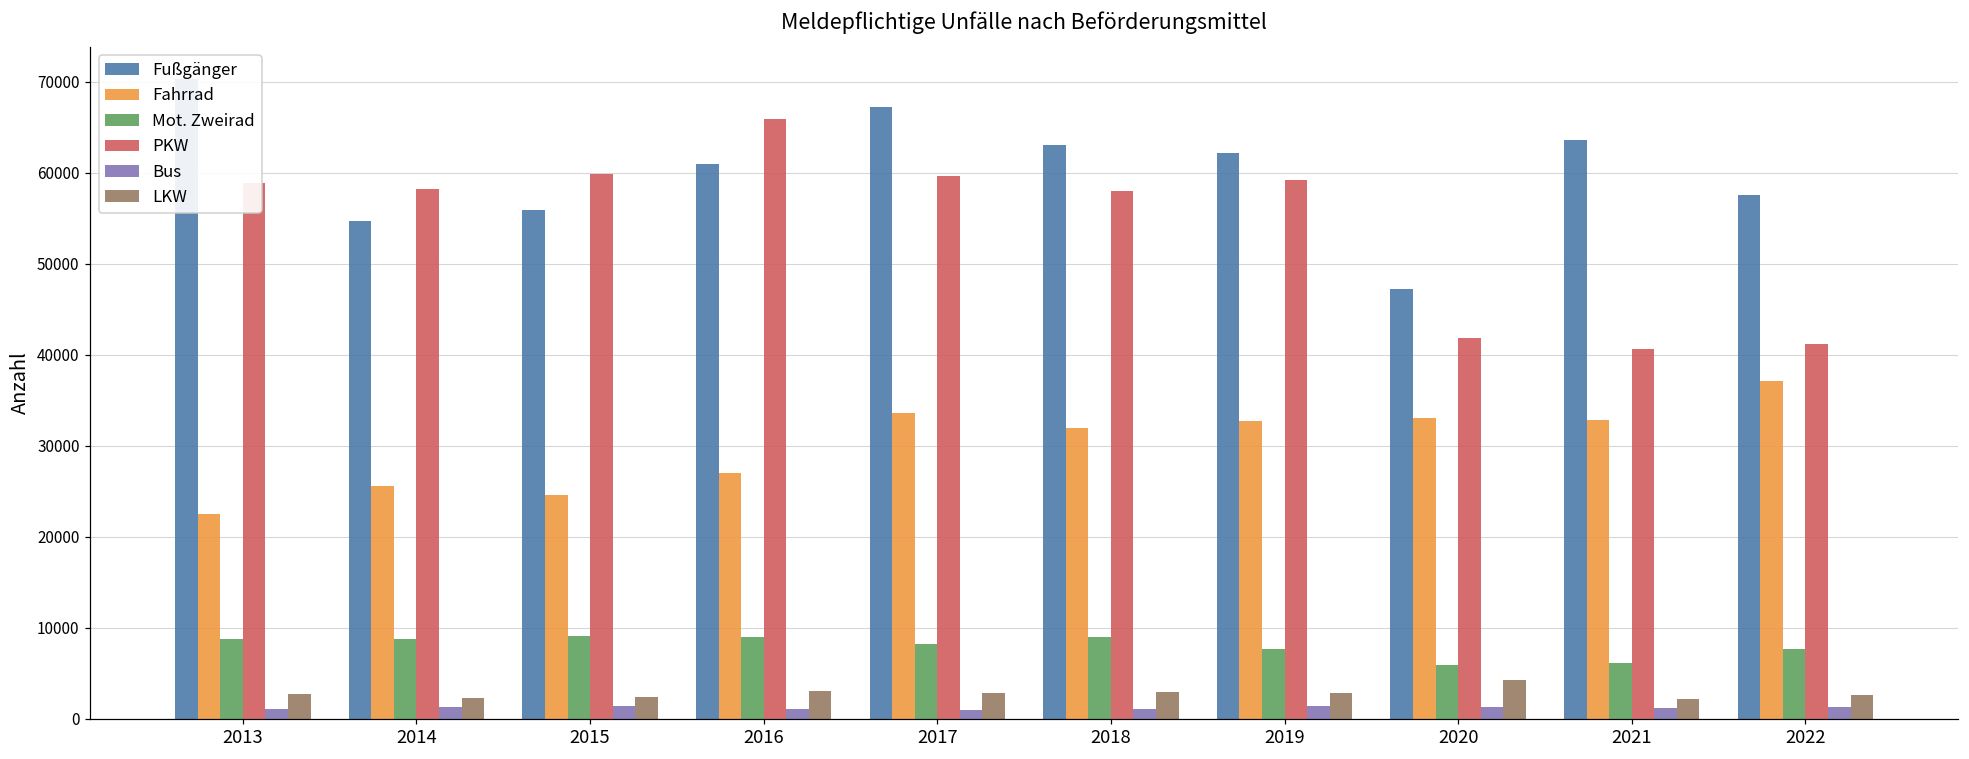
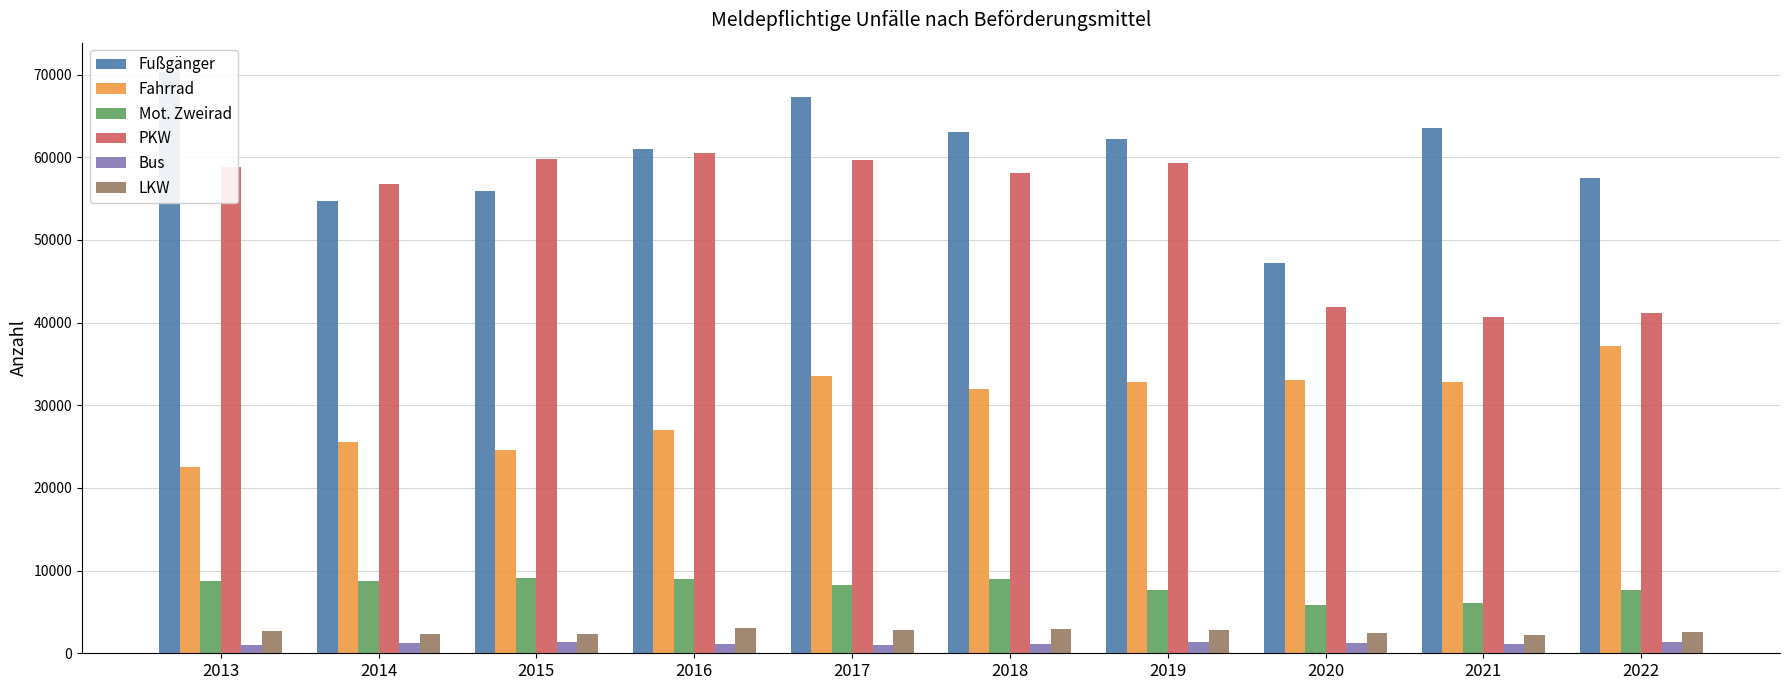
  {
    "Fahrrad": {
      "2013": 23000,
      "2014": 26000,
      "2015": 25000,
      "2016": 27000,
      "2017": 34000,
      "2018": 32000,
      "2019": 33000,
      "2020": 33000,
      "2021": 33000,
      "2022": 37000
    },
    "Mot. Zweirad": {
      "2013": 9000,
      "2014": 9000,
      "2015": 9000,
      "2016": 9000,
      "2017": 8000,
      "2018": 9000,
      "2019": 8000,
      "2020": 6000,
      "2021": 6000,
      "2022": 8000
    },
    "PKW": {
-     "2014": 58000,
+     "2014": 57000,
      "2015": 60000,
-     "2016": 66000,
+     "2016": 60000,
      "2017": 60000,
      "2018": 58000,
      "2019": 59000,
      "2020": 42000,
      "2021": 41000,
      "2022": 41000
    },
    "LKW": {
      "2013": 3000,
      "2014": 2000,
      "2015": 2000,
      "2016": 3000,
      "2017": 3000,
      "2018": 3000,
      "2019": 3000,
-     "2020": 4000,
+     "2020": 2000,
      "2021": 2000,
      "2022": 3000
    }
  }
